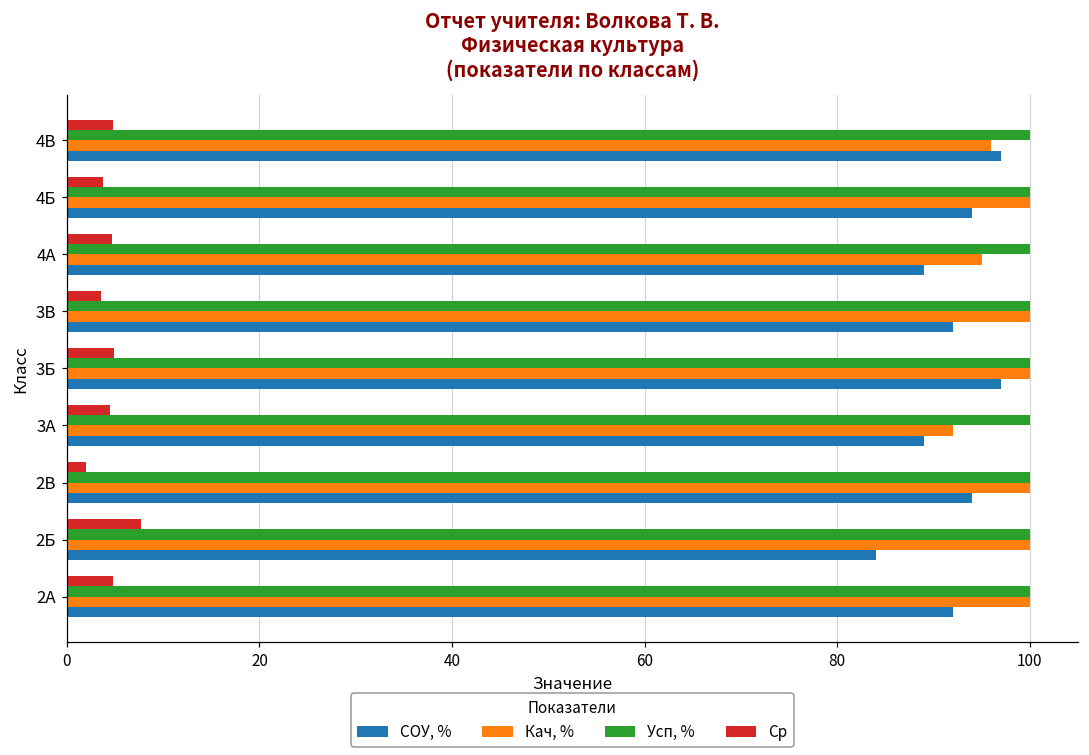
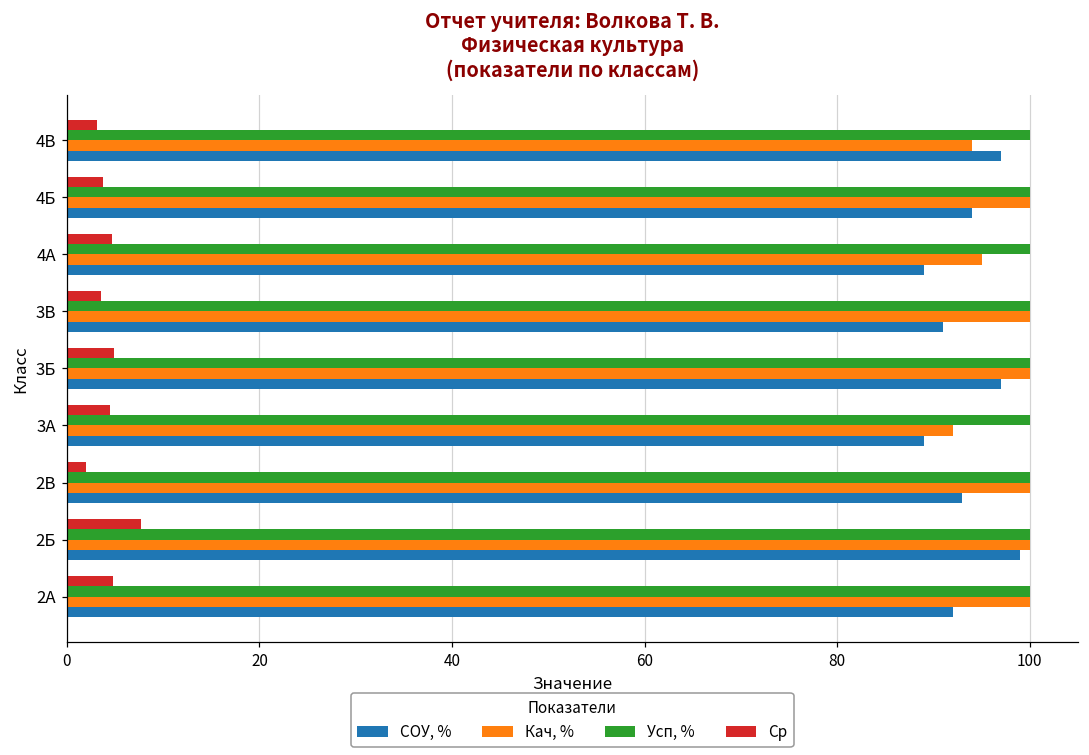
  {
    "СОУ, %": {
      "4В": 97,
      "4Б": 94,
      "4А": 89,
-     "3В": 92,
+     "3В": 91,
      "3Б": 97,
      "3А": 89,
-     "2В": 94,
-     "2Б": 84,
+     "2В": 93,
+     "2Б": 99,
      "2А": 92
    },
    "Кач, %": {
-     "4В": 96,
+     "4В": 94,
      "4Б": 100,
      "4А": 95,
      "3В": 100,
      "3Б": 100,
      "3А": 92,
      "2В": 100,
      "2Б": 100,
      "2А": 100
    },
    "Усп, %": {
      "4В": 100,
      "4Б": 100,
      "4А": 100,
      "3В": 100,
      "3Б": 100,
      "3А": 100,
      "2В": 100,
      "2Б": 100,
      "2А": 100
    },
    "Ср": {
-     "4В": 5,
+     "4В": 3,
      "4Б": 4,
      "4А": 5,
      "3В": 4,
      "3Б": 5,
      "3А": 5,
      "2В": 2,
      "2Б": 8,
      "2А": 5
    }
  }
